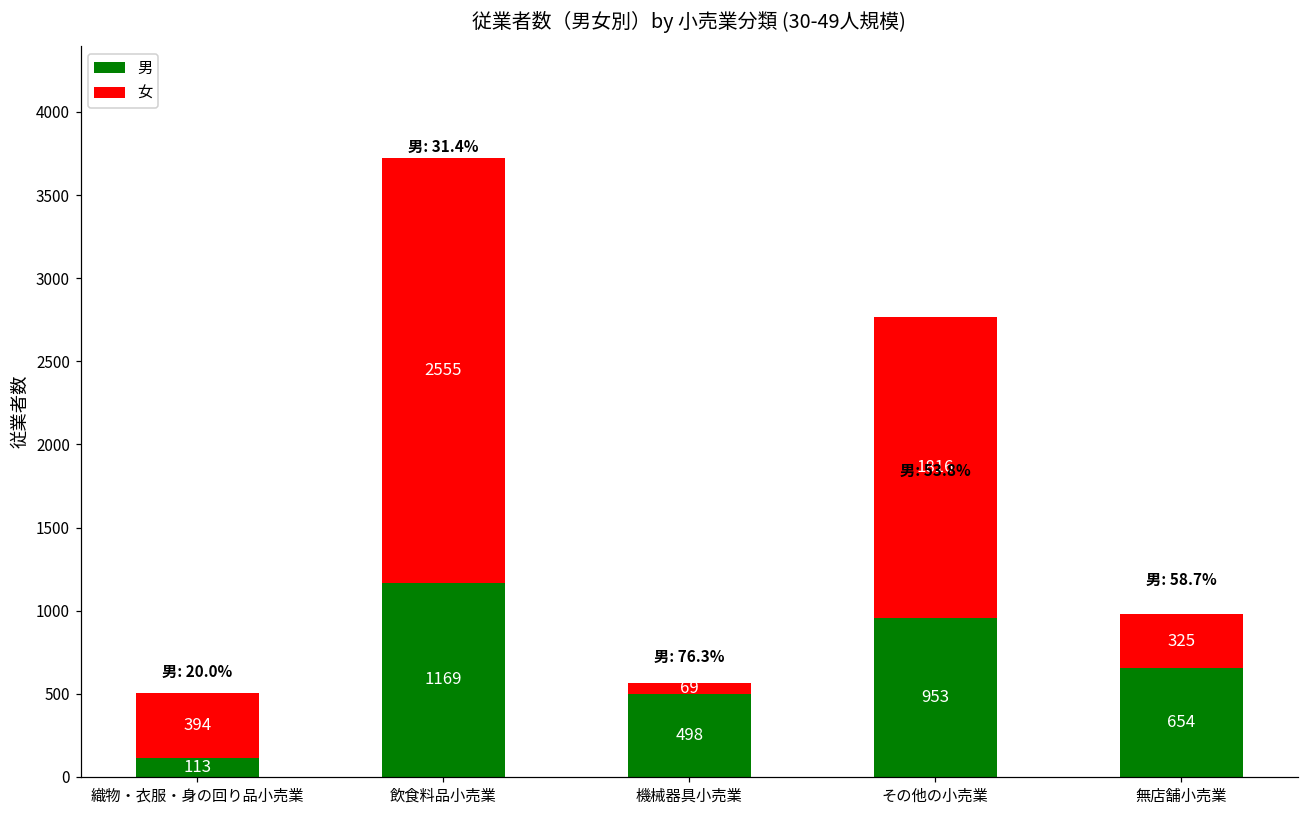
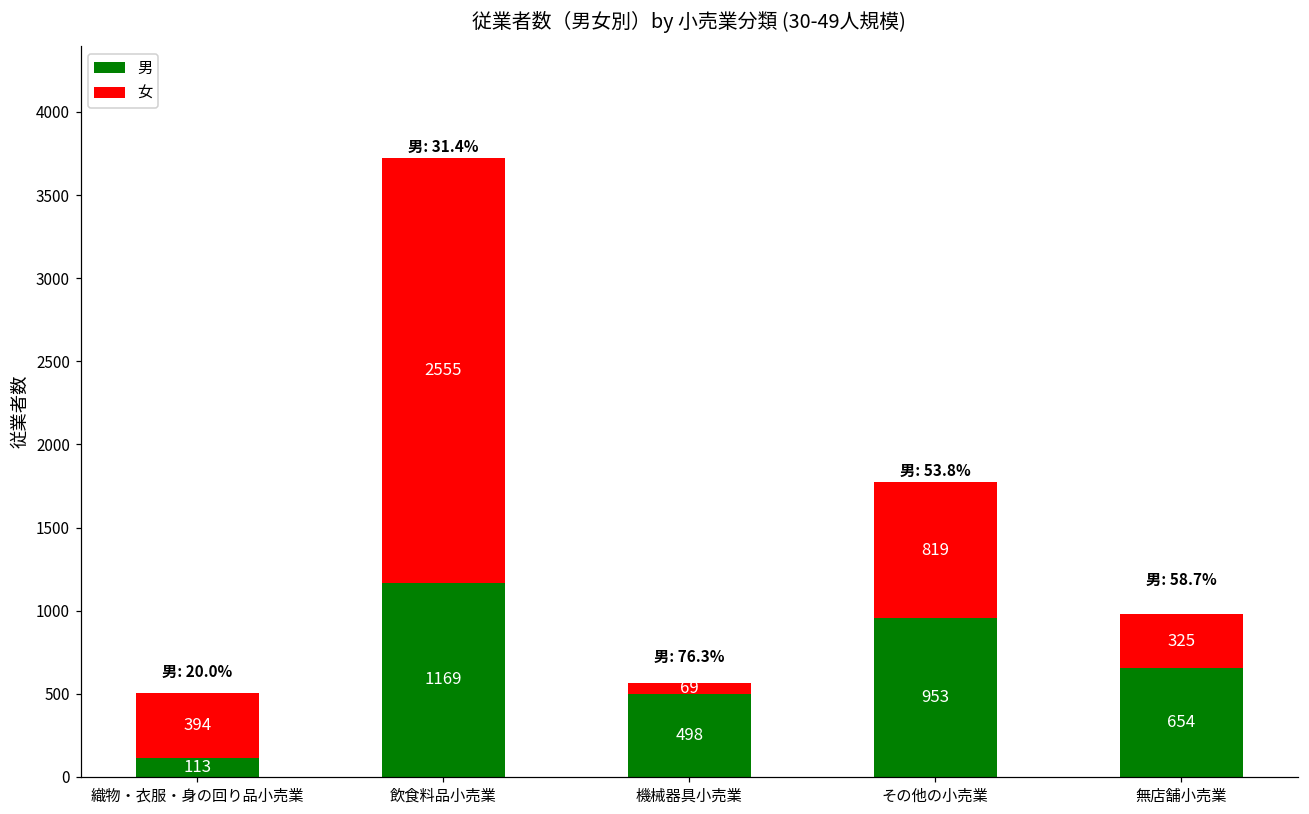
  {
    "男": {
      "織物・衣服・身の回り品小売業": 113,
      "飲食料品小売業": 1169,
      "機械器具小売業": 498,
      "その他の小売業": 953,
      "無店舗小売業": 654
    },
    "女": {
      "織物・衣服・身の回り品小売業": 394,
      "飲食料品小売業": 2555,
      "機械器具小売業": 69,
-     "その他の小売業": 1816,
+     "その他の小売業": 819,
      "無店舗小売業": 325
    }
  }
